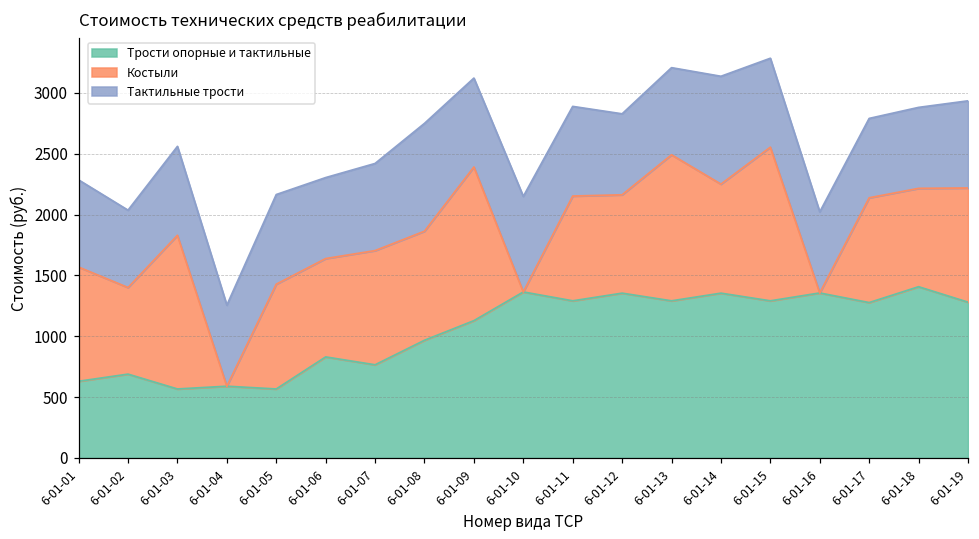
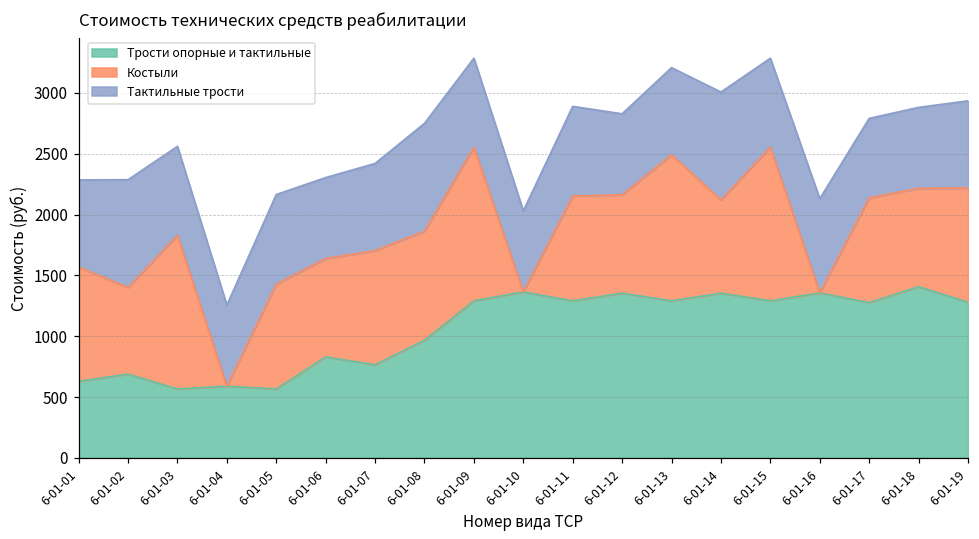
  {
    "Трости опорные и тактильные": {
      "6-01-01": 630,
      "6-01-02": 690,
      "6-01-03": 570,
      "6-01-05": 570,
      "6-01-06": 830,
      "6-01-07": 770,
      "6-01-08": 970,
-     "6-01-09": 1130,
+     "6-01-09": 1290,
      "6-01-11": 1290,
      "6-01-12": 1350,
      "6-01-13": 1290,
      "6-01-14": 1350,
      "6-01-15": 1290,
      "6-01-17": 1280,
      "6-01-18": 1410,
      "6-01-19": 1280
    },
    "Костыли": {
      "6-01-01": 940,
      "6-01-02": 710,
      "6-01-03": 1260,
      "6-01-05": 860,
      "6-01-06": 810,
      "6-01-07": 940,
      "6-01-08": 900,
      "6-01-09": 1260,
      "6-01-11": 860,
      "6-01-12": 810,
      "6-01-13": 1200,
-     "6-01-14": 900,
+     "6-01-14": 770,
      "6-01-15": 1260,
      "6-01-17": 860,
      "6-01-18": 810,
      "6-01-19": 940
    },
    "Тактильные трости": {
      "6-01-01": 720,
-     "6-01-02": 640,
+     "6-01-02": 890,
      "6-01-03": 730,
      "6-01-04": 670,
      "6-01-05": 740,
      "6-01-06": 670,
      "6-01-07": 720,
      "6-01-08": 890,
      "6-01-09": 730,
-     "6-01-10": 790,
+     "6-01-10": 670,
      "6-01-11": 740,
      "6-01-12": 670,
      "6-01-13": 720,
      "6-01-14": 890,
      "6-01-15": 730,
-     "6-01-16": 670,
+     "6-01-16": 770,
      "6-01-17": 650,
      "6-01-18": 670,
      "6-01-19": 720
    }
  }
